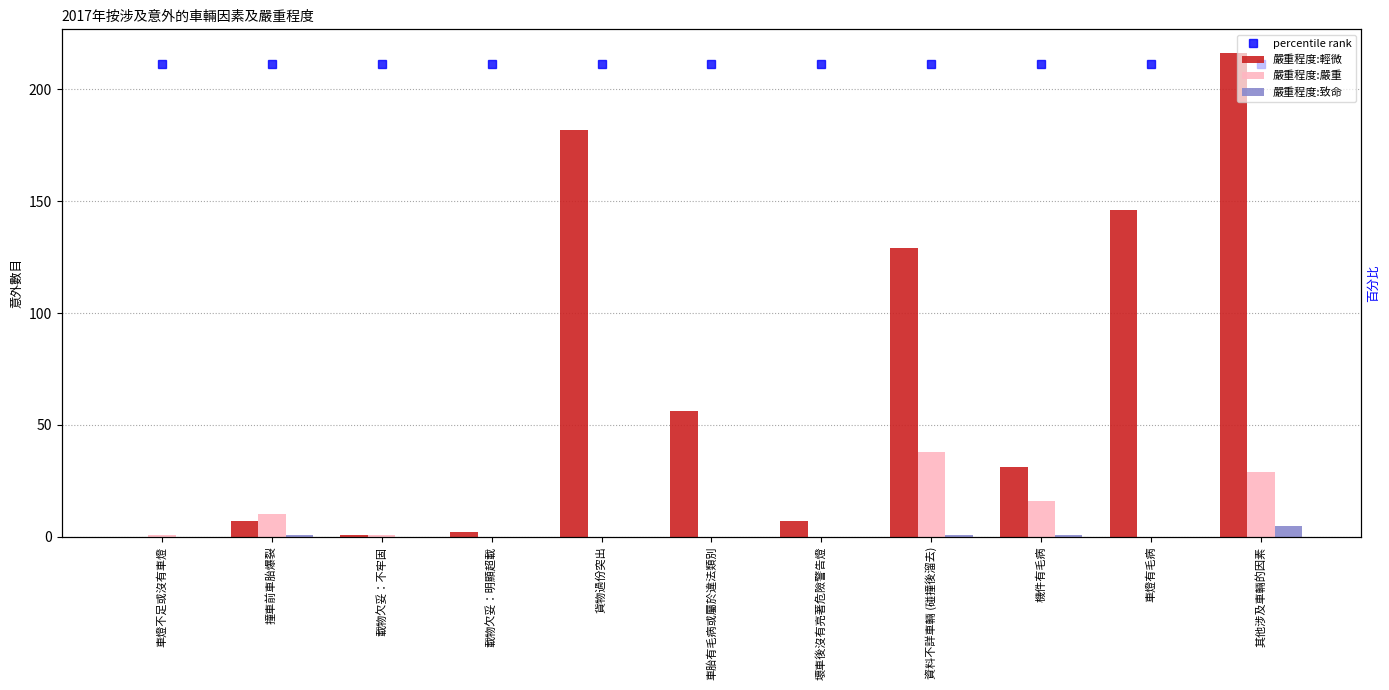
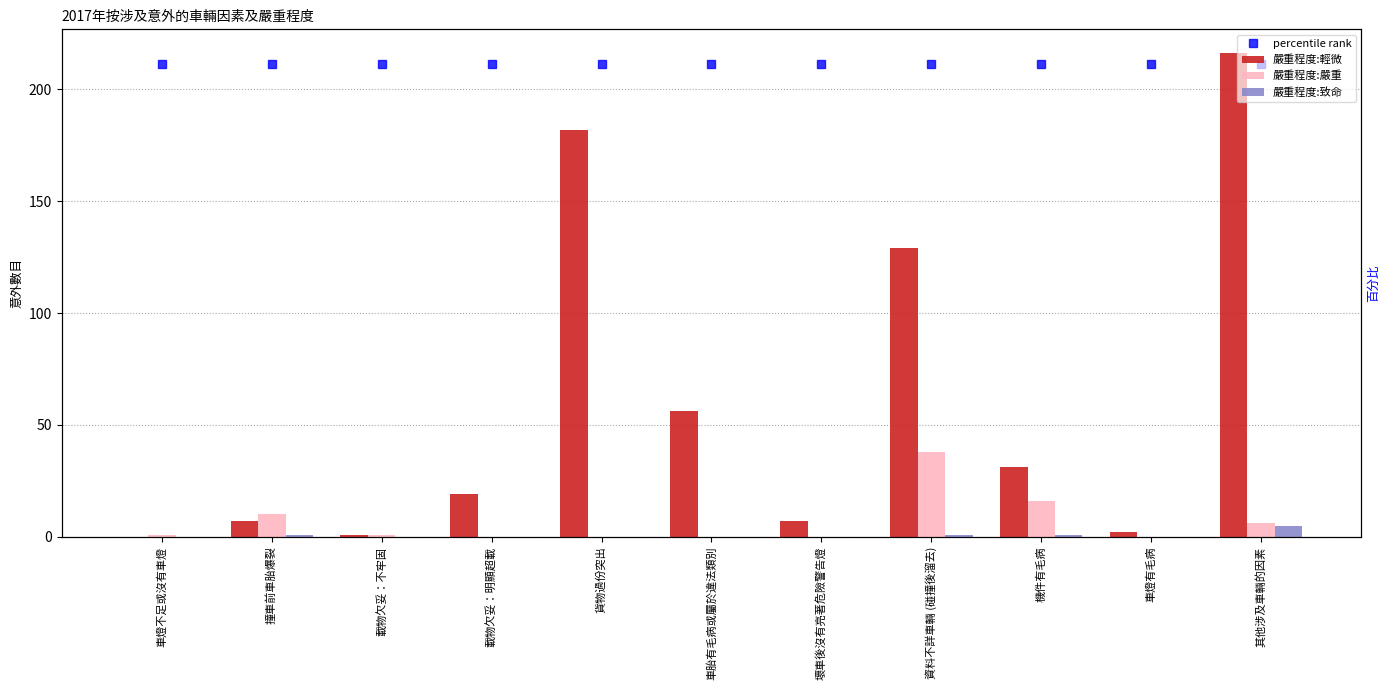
  {
    "嚴重程度:輕微": {
      "車燈不足或沒有車燈": 0,
      "撞車前車胎爆裂": 7,
-     "載物欠妥：明顯超載": 2,
+     "載物欠妥：明顯超載": 19,
      "貨物過份突出": 182,
      "車胎有毛病或屬於違法類別": 56,
      "壞車後沒有亮著危險警告燈": 7,
      "資料不詳車輛 (碰撞後溜去)": 129,
      "機件有毛病": 31,
-     "車燈有毛病": 146,
+     "車燈有毛病": 2,
      "其他涉及車輛的因素": 216
    },
    "嚴重程度:嚴重": {
      "撞車前車胎爆裂": 10,
      "載物欠妥：明顯超載": 0,
      "貨物過份突出": 0,
      "車胎有毛病或屬於違法類別": 0,
      "壞車後沒有亮著危險警告燈": 0,
      "資料不詳車輛 (碰撞後溜去)": 38,
      "機件有毛病": 16,
      "車燈有毛病": 0,
-     "其他涉及車輛的因素": 29
+     "其他涉及車輛的因素": 6
    },
    "嚴重程度:致命": {
      "車燈不足或沒有車燈": 0,
      "載物欠妥：不牢固": 0,
      "載物欠妥：明顯超載": 0,
      "貨物過份突出": 0,
      "車胎有毛病或屬於違法類別": 0,
      "壞車後沒有亮著危險警告燈": 0,
      "車燈有毛病": 0,
      "其他涉及車輛的因素": 5
    }
  }
